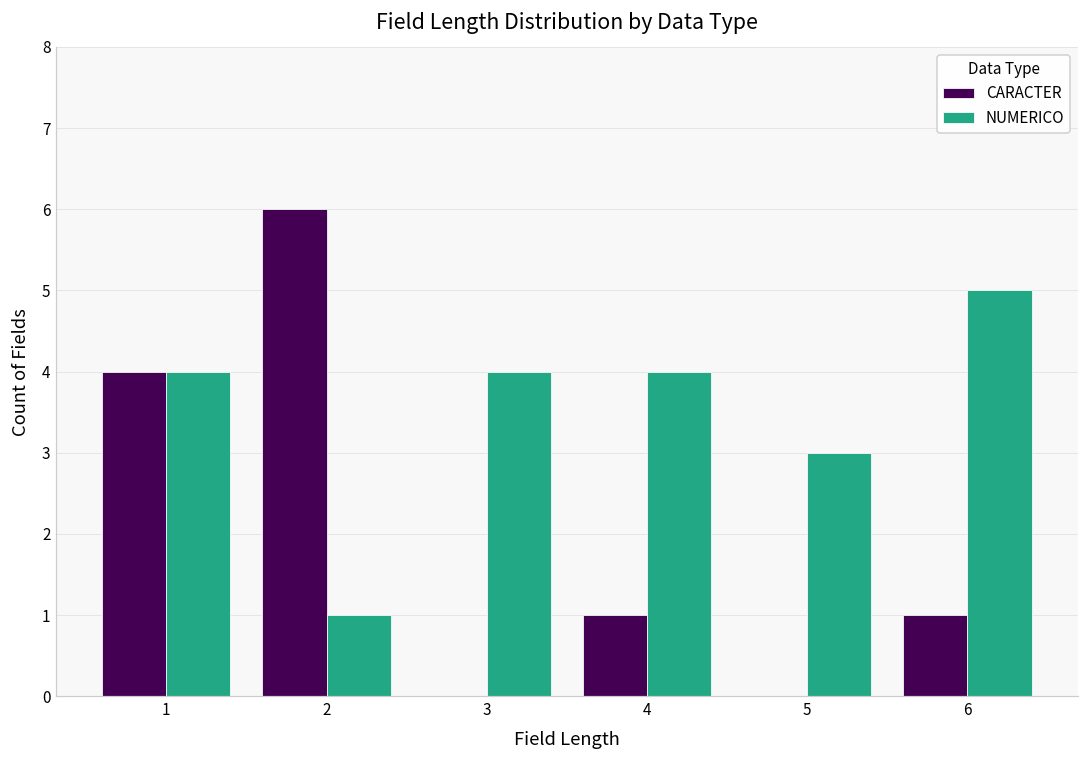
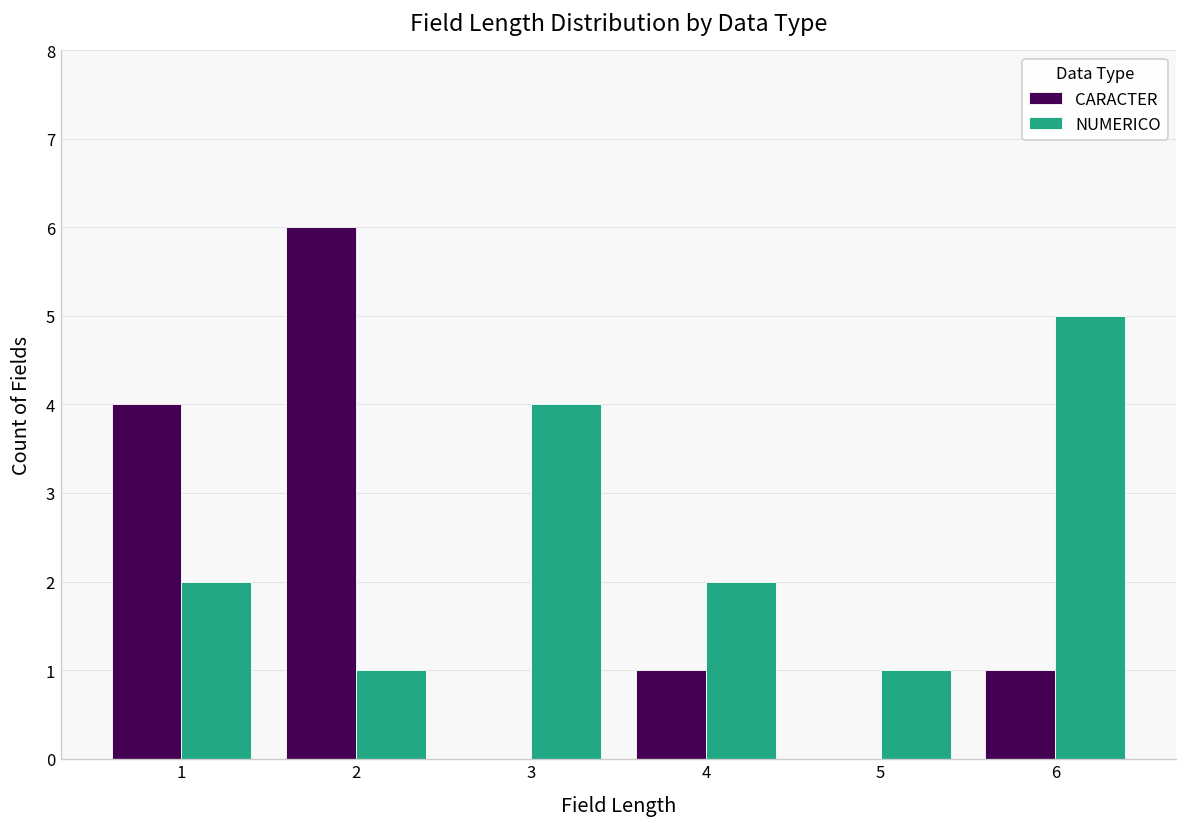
  {
    "CARACTER": {
      "1": 4,
      "2": 6,
      "3": 0,
      "4": 1,
      "5": 0,
      "6": 1
    },
    "NUMERICO": {
-     "1": 4,
+     "1": 2,
      "2": 1,
      "3": 4,
-     "4": 4,
-     "5": 3,
+     "4": 2,
+     "5": 1,
      "6": 5
    }
  }
